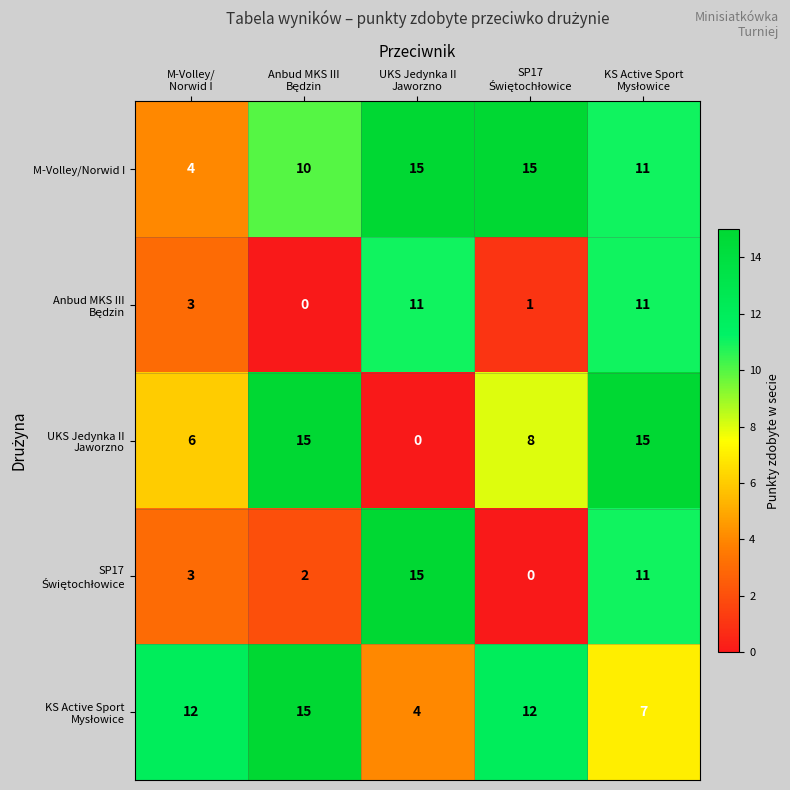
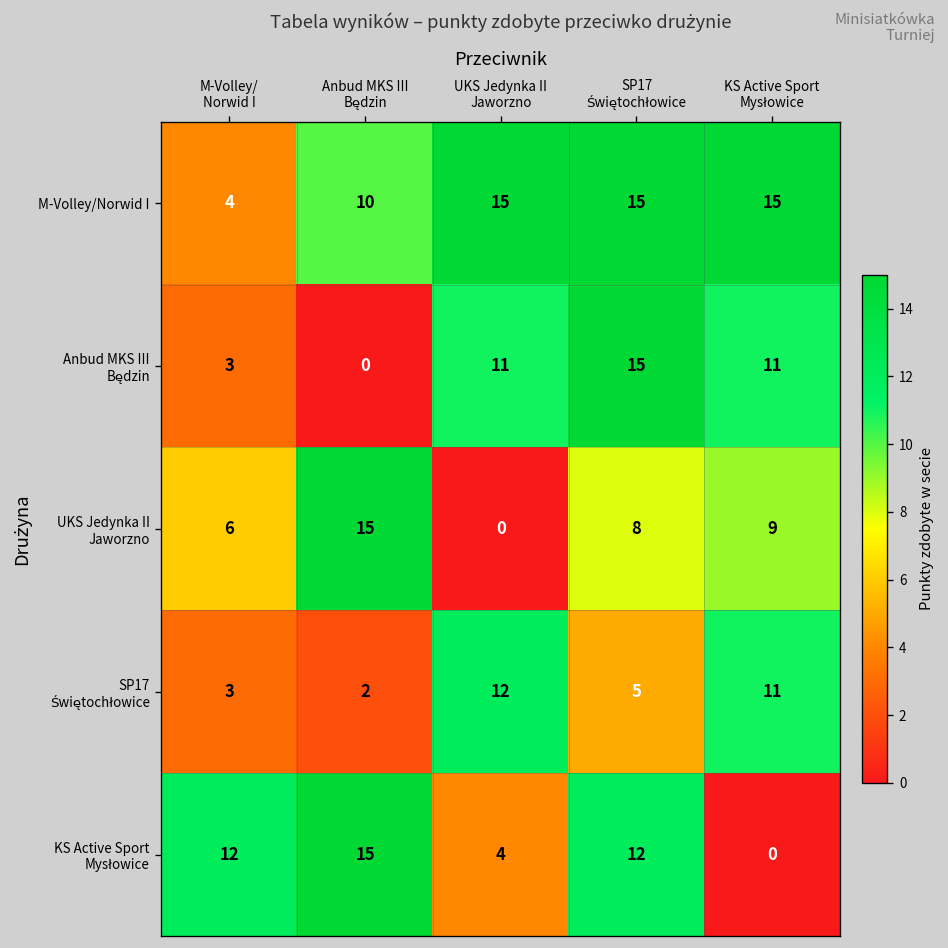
  {
    "M-Volley/Norwid I": {
      "M-Volley/ Norwid I": 4,
      "Anbud MKS III Będzin": 10,
      "UKS Jedynka II Jaworzno": 15,
      "SP17 Świętochłowice": 15,
-     "KS Active Sport Mysłowice": 11
+     "KS Active Sport Mysłowice": 15
    },
    "Anbud MKS III Będzin": {
      "M-Volley/ Norwid I": 3,
      "Anbud MKS III Będzin": 0,
      "UKS Jedynka II Jaworzno": 11,
-     "SP17 Świętochłowice": 1,
+     "SP17 Świętochłowice": 15,
      "KS Active Sport Mysłowice": 11
    },
    "UKS Jedynka II Jaworzno": {
      "M-Volley/ Norwid I": 6,
      "Anbud MKS III Będzin": 15,
      "UKS Jedynka II Jaworzno": 0,
      "SP17 Świętochłowice": 8,
-     "KS Active Sport Mysłowice": 15
+     "KS Active Sport Mysłowice": 9
    },
    "SP17 Świętochłowice": {
      "M-Volley/ Norwid I": 3,
      "Anbud MKS III Będzin": 2,
-     "UKS Jedynka II Jaworzno": 15,
-     "SP17 Świętochłowice": 0,
+     "UKS Jedynka II Jaworzno": 12,
+     "SP17 Świętochłowice": 5,
      "KS Active Sport Mysłowice": 11
    },
    "KS Active Sport Mysłowice": {
      "M-Volley/ Norwid I": 12,
      "Anbud MKS III Będzin": 15,
      "UKS Jedynka II Jaworzno": 4,
      "SP17 Świętochłowice": 12,
-     "KS Active Sport Mysłowice": 7
+     "KS Active Sport Mysłowice": 0
    }
  }
